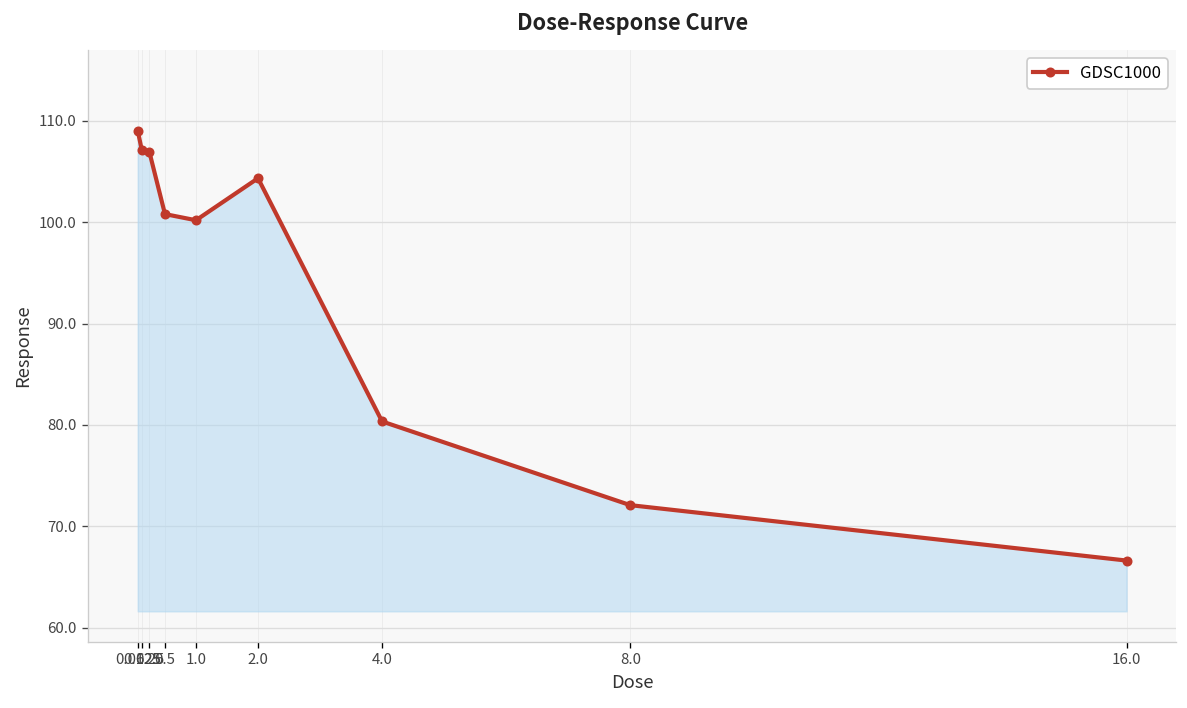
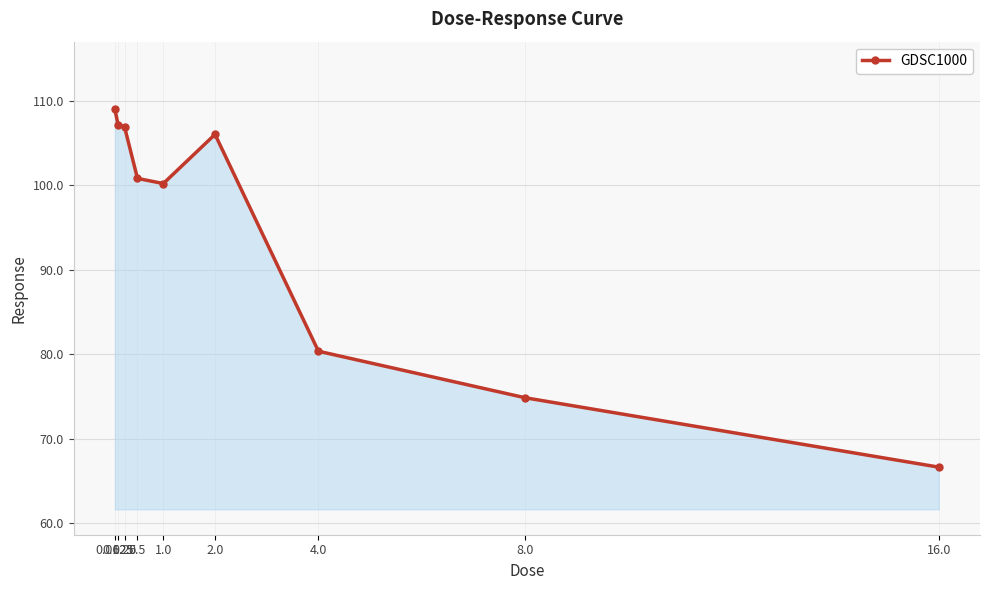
  {
    "1.0": 100,
-   "2.0": 104,
+   "2.0": 106,
    "4.0": 80,
-   "8.0": 72,
+   "8.0": 75,
    "16.0": 67
  }
